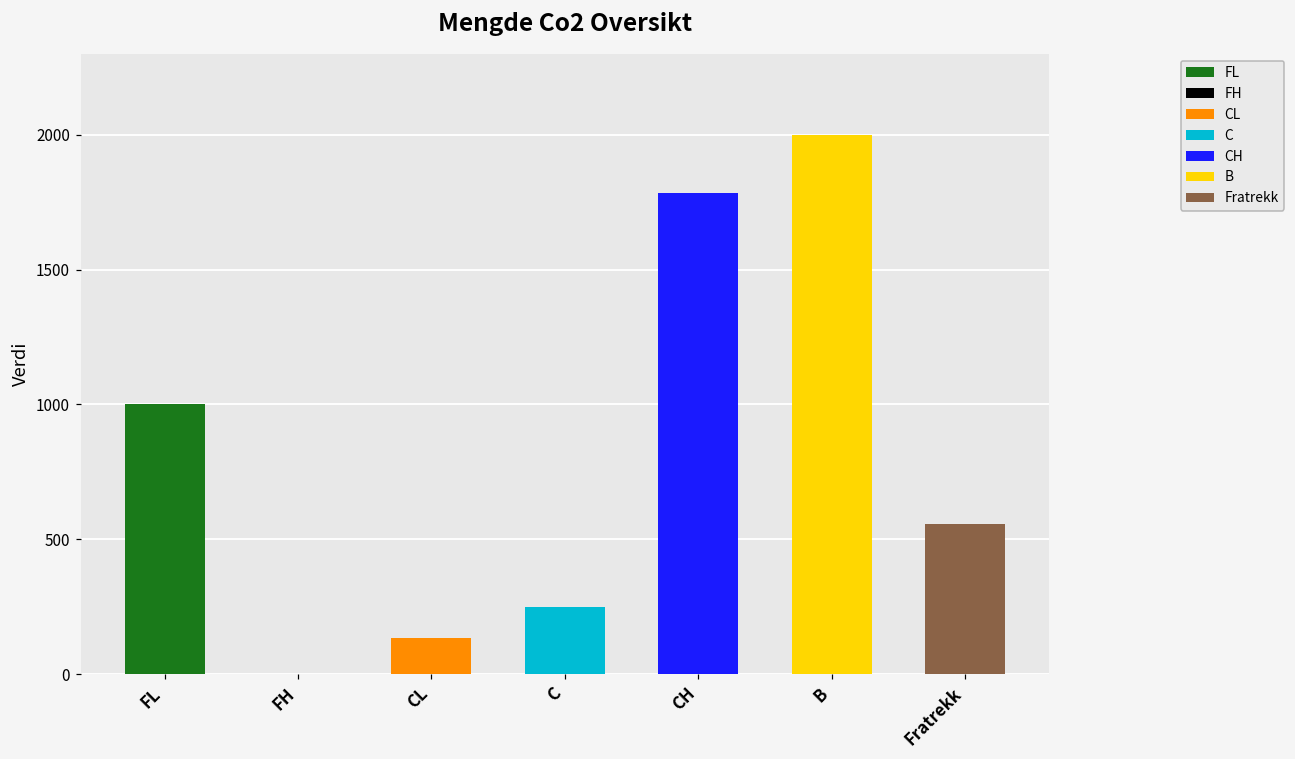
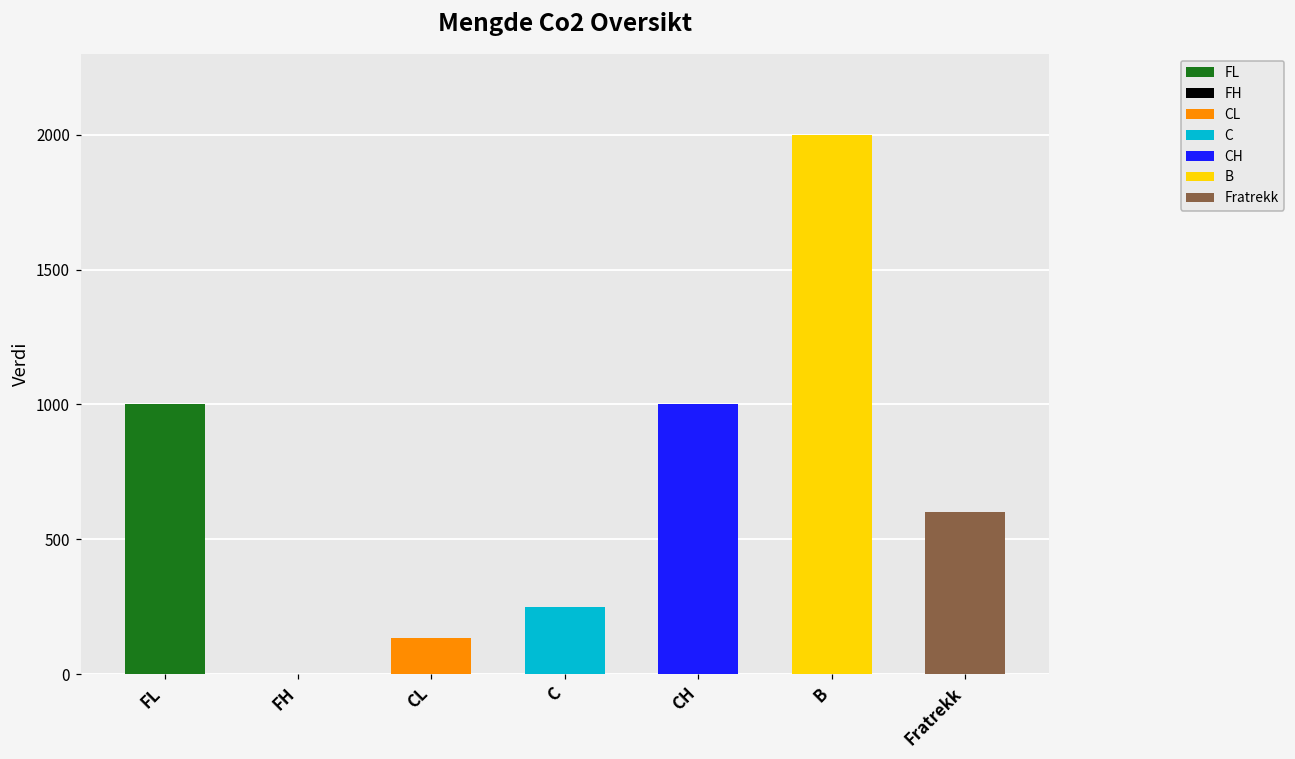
  {
    "FL": 1000,
    "FH": 0,
    "CL": 140,
    "C": 250,
-   "CH": 1780,
+   "CH": 1000,
    "B": 2000,
-   "Fratrekk": 560
+   "Fratrekk": 600
  }
